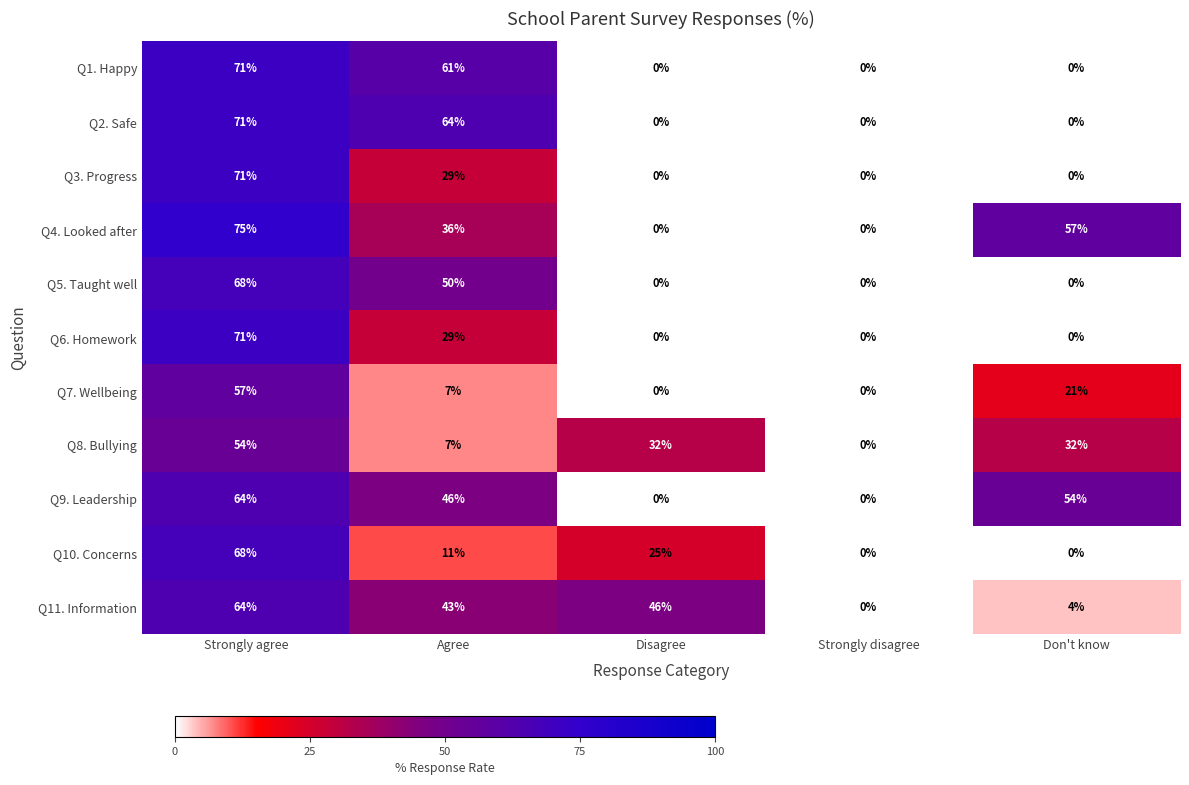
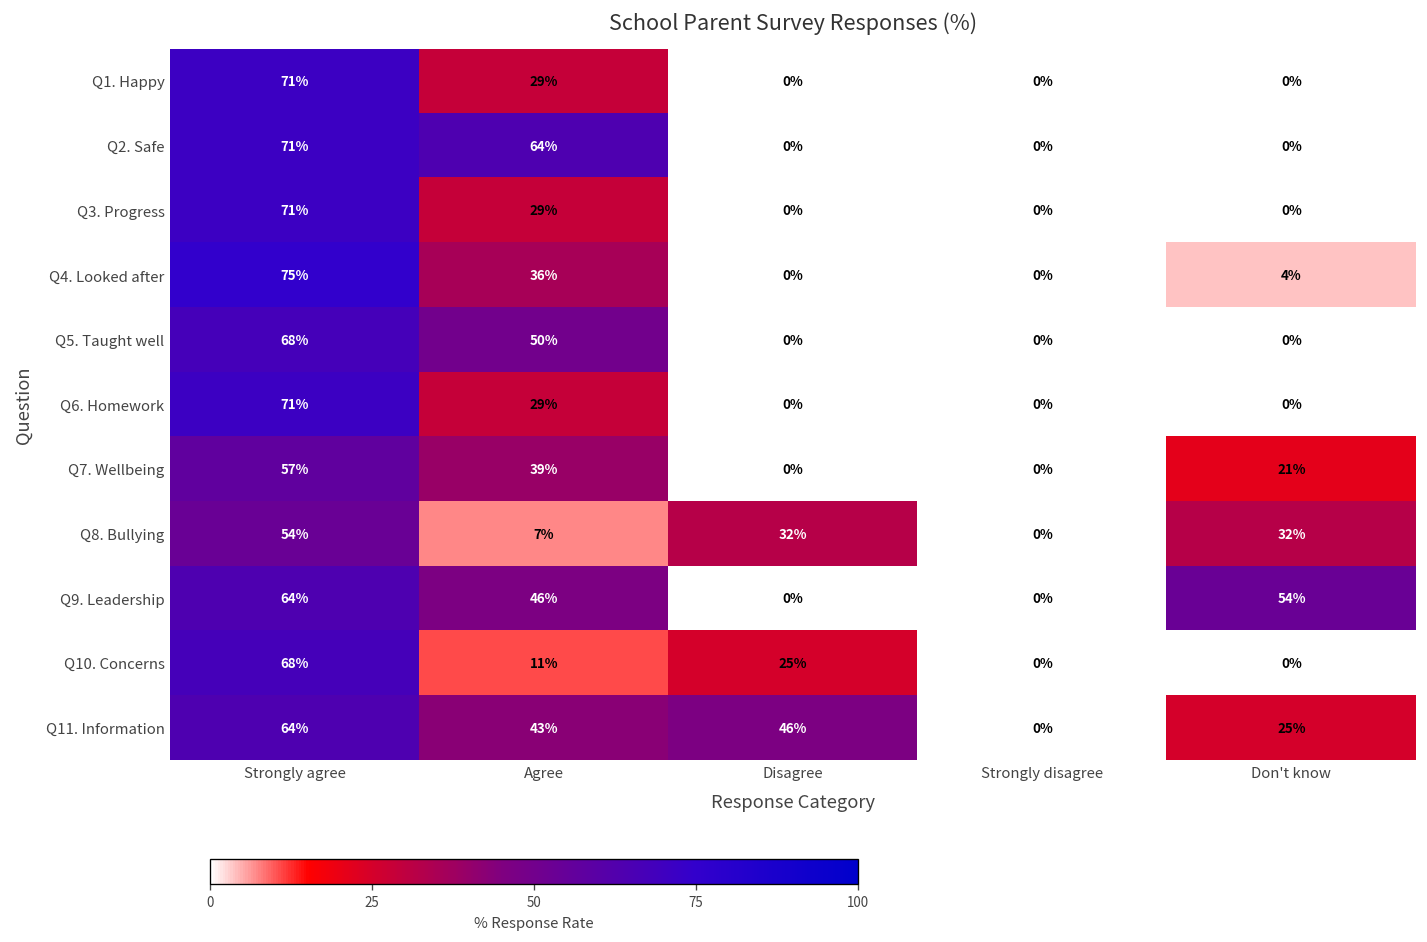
  {
    "Q1. Happy": {
      "Strongly agree": "71%",
-     "Agree": "61%",
+     "Agree": "29%",
      "Disagree": "0%",
      "Strongly disagree": "0%",
      "Don't know": "0%"
    },
    "Q2. Safe": {
      "Strongly agree": "71%",
      "Agree": "64%",
      "Disagree": "0%",
      "Strongly disagree": "0%",
      "Don't know": "0%"
    },
    "Q3. Progress": {
      "Strongly agree": "71%",
      "Agree": "29%",
      "Disagree": "0%",
      "Strongly disagree": "0%",
      "Don't know": "0%"
    },
    "Q4. Looked after": {
      "Strongly agree": "75%",
      "Agree": "36%",
      "Disagree": "0%",
      "Strongly disagree": "0%",
-     "Don't know": "57%"
+     "Don't know": "4%"
    },
    "Q5. Taught well": {
      "Strongly agree": "68%",
      "Agree": "50%",
      "Disagree": "0%",
      "Strongly disagree": "0%",
      "Don't know": "0%"
    },
    "Q6. Homework": {
      "Strongly agree": "71%",
      "Agree": "29%",
      "Disagree": "0%",
      "Strongly disagree": "0%",
      "Don't know": "0%"
    },
    "Q7. Wellbeing": {
      "Strongly agree": "57%",
-     "Agree": "7%",
+     "Agree": "39%",
      "Disagree": "0%",
      "Strongly disagree": "0%",
      "Don't know": "21%"
    },
    "Q8. Bullying": {
      "Strongly agree": "54%",
      "Agree": "7%",
      "Disagree": "32%",
      "Strongly disagree": "0%",
      "Don't know": "32%"
    },
    "Q9. Leadership": {
      "Strongly agree": "64%",
      "Agree": "46%",
      "Disagree": "0%",
      "Strongly disagree": "0%",
      "Don't know": "54%"
    },
    "Q10. Concerns": {
      "Strongly agree": "68%",
      "Agree": "11%",
      "Disagree": "25%",
      "Strongly disagree": "0%",
      "Don't know": "0%"
    },
    "Q11. Information": {
      "Strongly agree": "64%",
      "Agree": "43%",
      "Disagree": "46%",
      "Strongly disagree": "0%",
-     "Don't know": "4%"
+     "Don't know": "25%"
    }
  }
